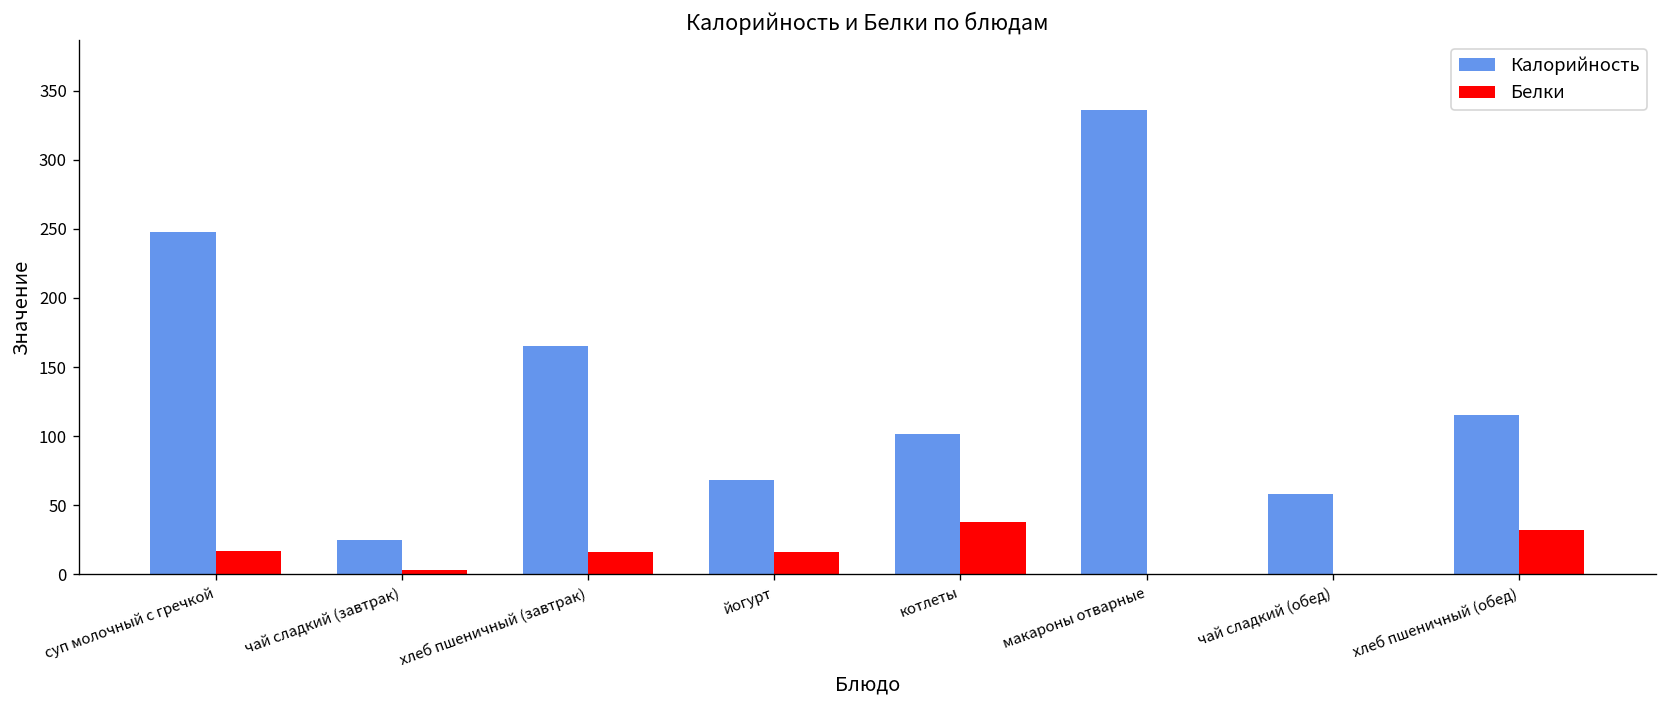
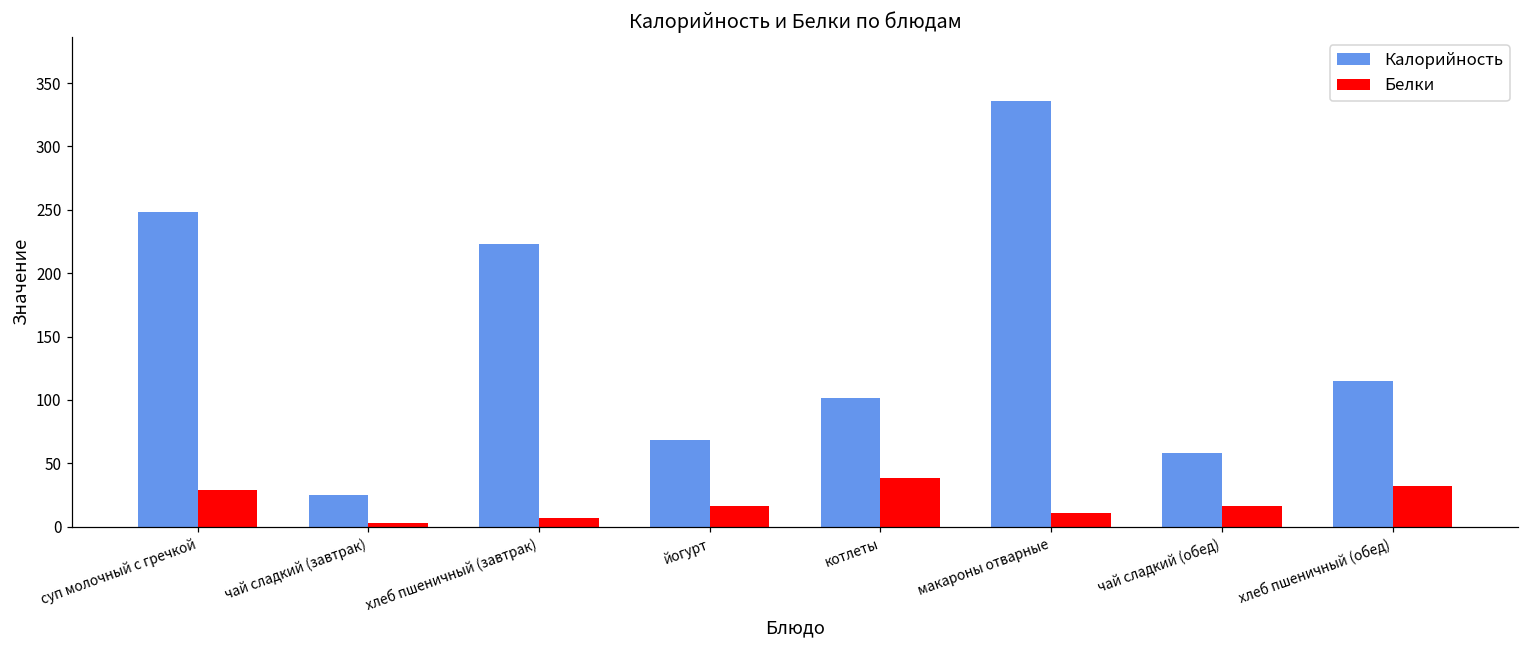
  {
    "Калорийность": {
      "суп молочный с гречкой": 248,
      "чай сладкий (завтрак)": 25,
-     "хлеб пшеничный (завтрак)": 165,
+     "хлеб пшеничный (завтрак)": 223,
      "йогурт": 68,
      "котлеты": 102,
      "макароны отварные": 336,
      "чай сладкий (обед)": 58,
      "хлеб пшеничный (обед)": 115
    },
    "Белки": {
-     "суп молочный с гречкой": 17,
+     "суп молочный с гречкой": 29,
      "чай сладкий (завтрак)": 3,
-     "хлеб пшеничный (завтрак)": 16,
+     "хлеб пшеничный (завтрак)": 7,
      "йогурт": 16,
      "котлеты": 38,
-     "макароны отварные": 0,
-     "чай сладкий (обед)": 0,
+     "макароны отварные": 11,
+     "чай сладкий (обед)": 16,
      "хлеб пшеничный (обед)": 32
    }
  }
